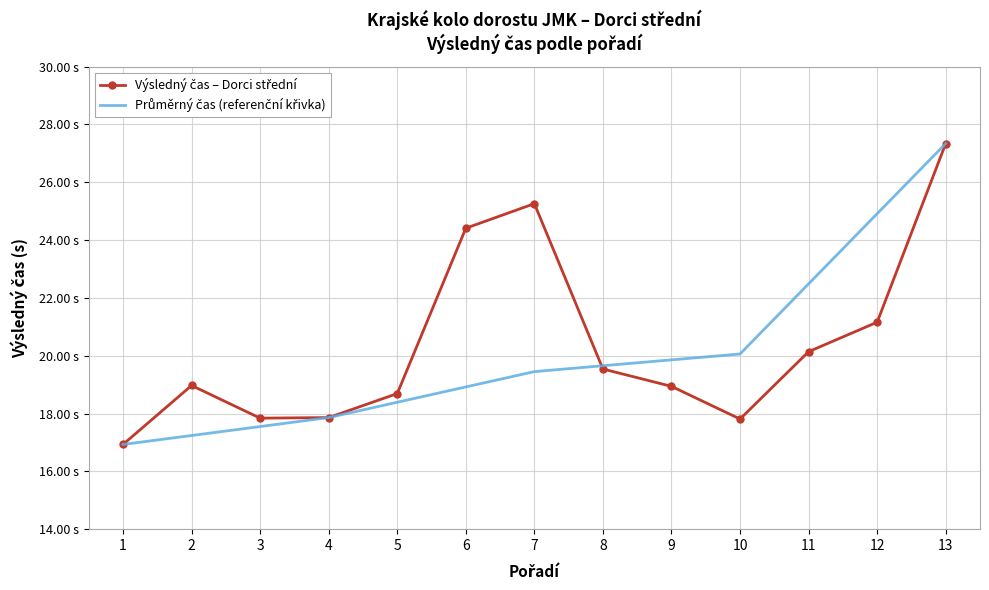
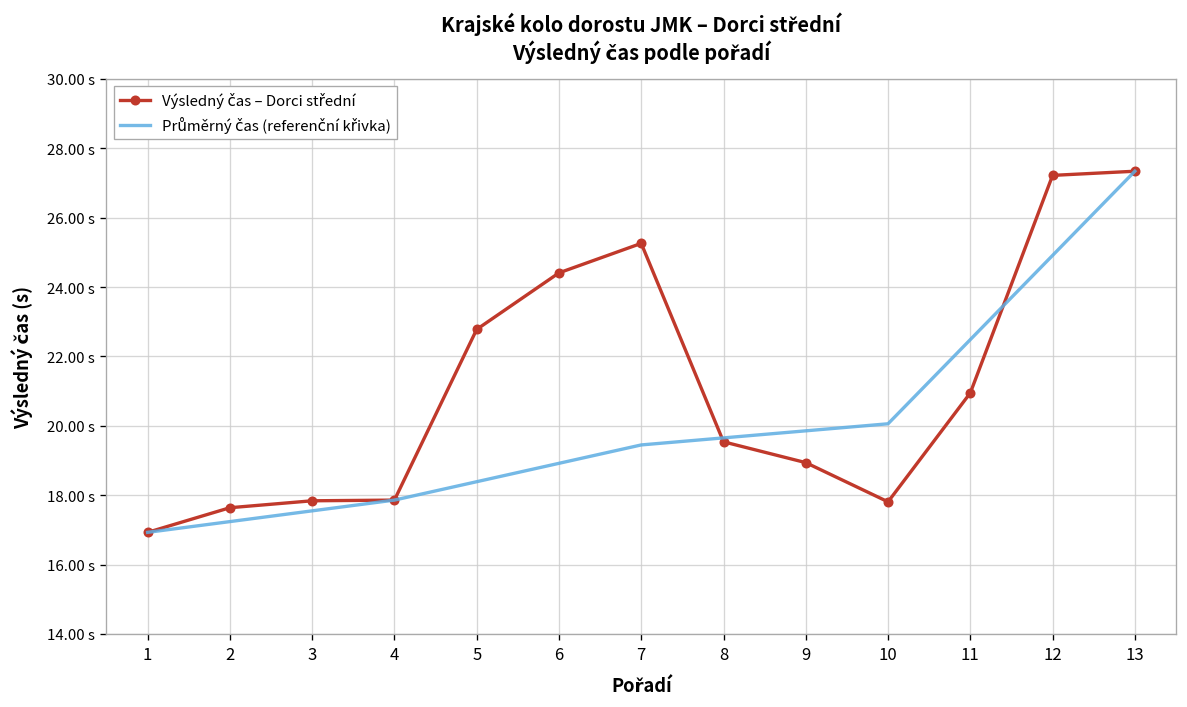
  {
    "Výsledný čas – Dorci střední": {
-     "2": "19.0 s",
+     "2": "17.6 s",
      "3": "17.8 s",
-     "5": "18.7 s",
+     "5": "22.8 s",
      "6": "24.4 s",
      "7": "25.3 s",
      "8": "19.5 s",
      "9": "18.9 s",
      "10": "17.8 s",
-     "11": "20.1 s",
-     "12": "21.2 s"
+     "11": "21.0 s",
+     "12": "27.2 s"
    },
    "Průměrný čas (referenční křivka)": {
      "2": "17.2 s",
      "3": "17.6 s",
      "5": "18.4 s",
      "6": "18.9 s",
      "7": "19.5 s",
      "8": "19.7 s",
      "9": "19.9 s",
      "10": "20.1 s",
      "11": "22.5 s",
      "12": "24.9 s"
    }
  }
